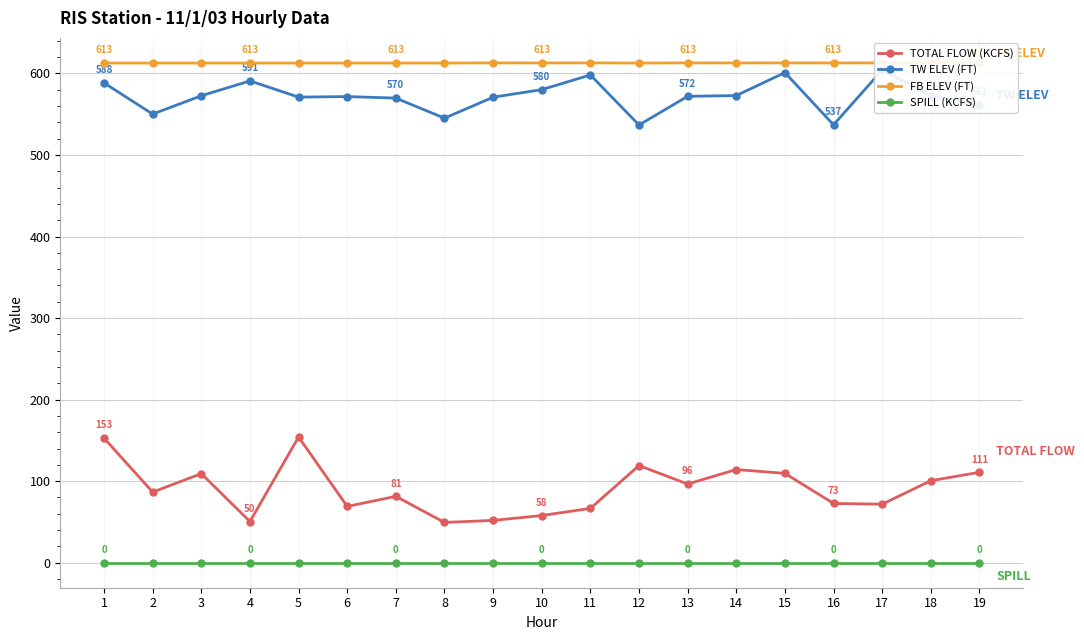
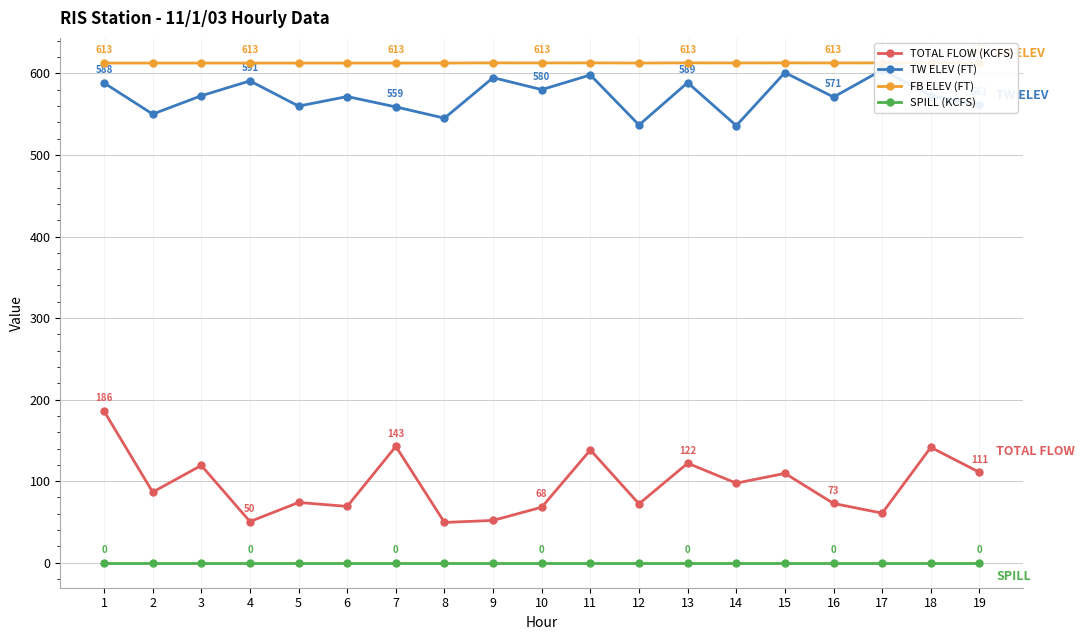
  {
    "TOTAL FLOW (KCFS)": {
-     "1": 153,
-     "3": 110,
+     "1": 186,
+     "3": 120,
      "4": 50,
-     "5": 150,
-     "7": 81,
-     "10": 58,
-     "11": 70,
-     "12": 120,
-     "13": 96,
-     "14": 110,
+     "5": 70,
+     "7": 143,
+     "10": 68,
+     "11": 140,
+     "12": 70,
+     "13": 122,
+     "14": 100,
      "16": 73,
-     "17": 70,
-     "18": 100,
+     "17": 60,
+     "18": 140,
      "19": 111
    },
    "TW ELEV (FT)": {
      "1": 588,
-     "5": 570,
-     "7": 570,
-     "9": 570,
+     "5": 560,
+     "7": 559,
+     "9": 590,
      "10": 580,
-     "13": 572,
-     "14": 570,
-     "16": 537
+     "13": 589,
+     "14": 540,
+     "16": 571
    },
    "FB ELEV (FT)": {
      "1": 613,
      "4": 613,
      "7": 613,
      "10": 613,
      "13": 613,
      "16": 613
    },
    "SPILL (KCFS)": {
      "1": 0,
      "4": 0,
      "7": 0,
      "10": 0,
      "13": 0,
      "16": 0,
      "19": 0
    }
  }
